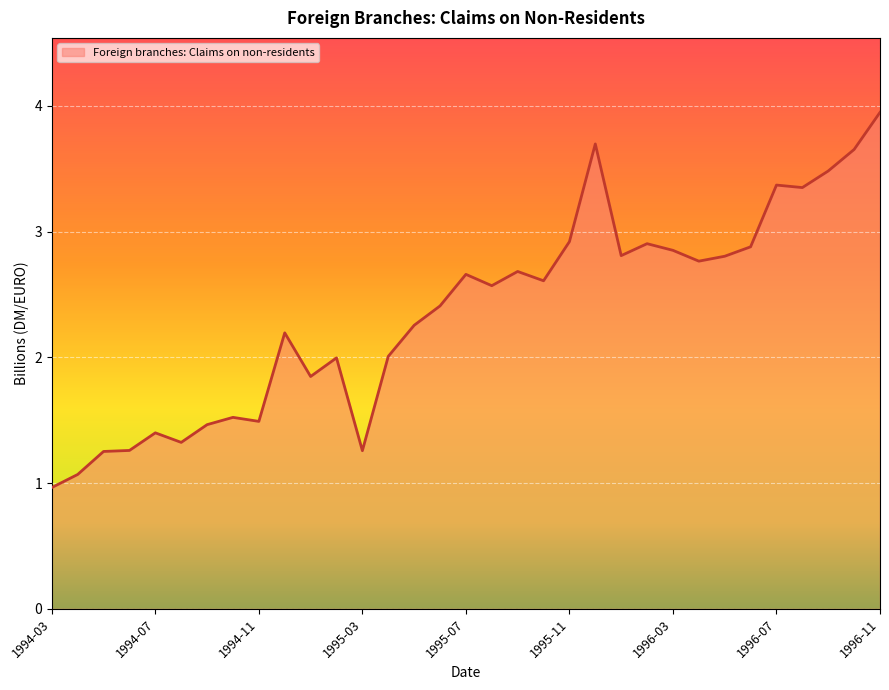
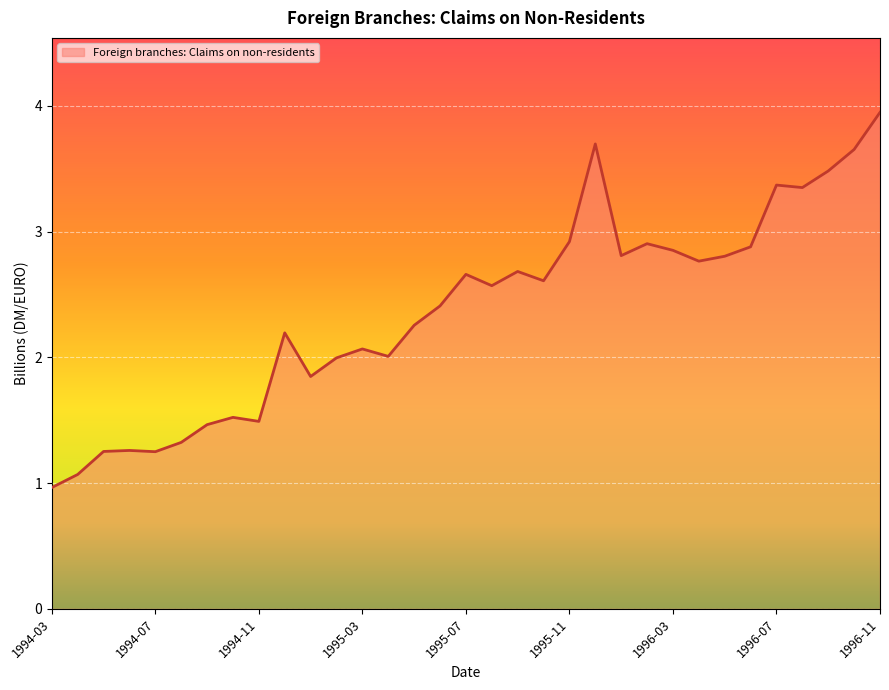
  {
    "1994-03": 0.97,
-   "1994-07": 1.40,
+   "1994-07": 1.25,
    "1994-11": 1.49,
-   "1995-03": 1.26,
+   "1995-03": 2.07,
    "1995-07": 2.66,
    "1995-11": 2.92,
    "1996-03": 2.85,
    "1996-07": 3.37,
    "1996-11": 3.95
  }
